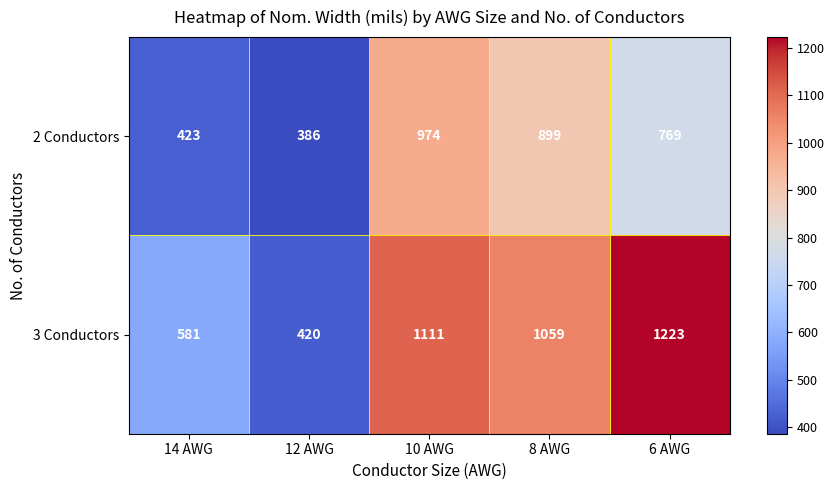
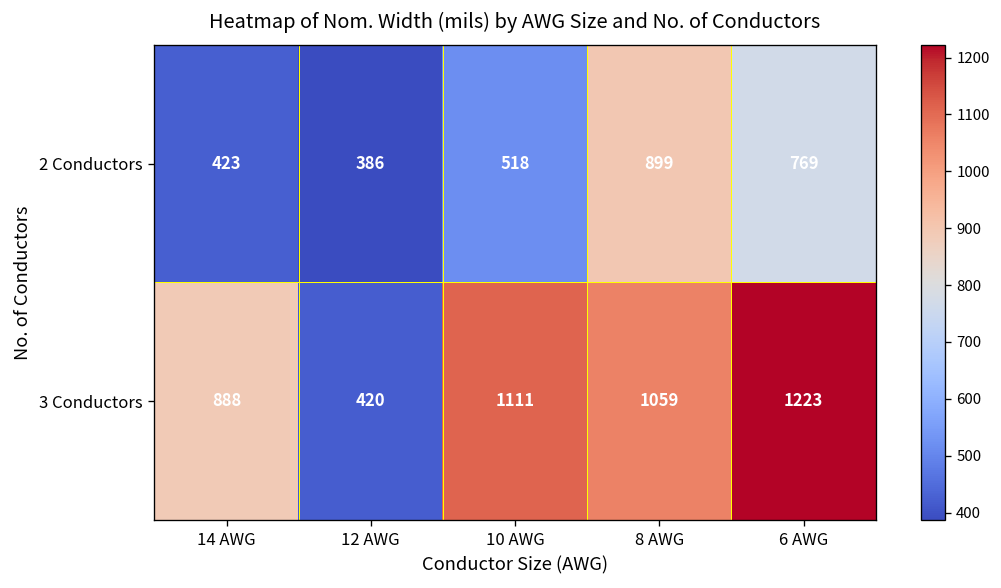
  {
    "2 Conductors": {
      "14 AWG": 423,
      "12 AWG": 386,
-     "10 AWG": 974,
+     "10 AWG": 518,
      "8 AWG": 899
    },
    "3 Conductors": {
-     "14 AWG": 581,
+     "14 AWG": 888,
      "12 AWG": 420,
      "10 AWG": 1111,
      "8 AWG": 1059,
      "6 AWG": 1223
    }
  }
